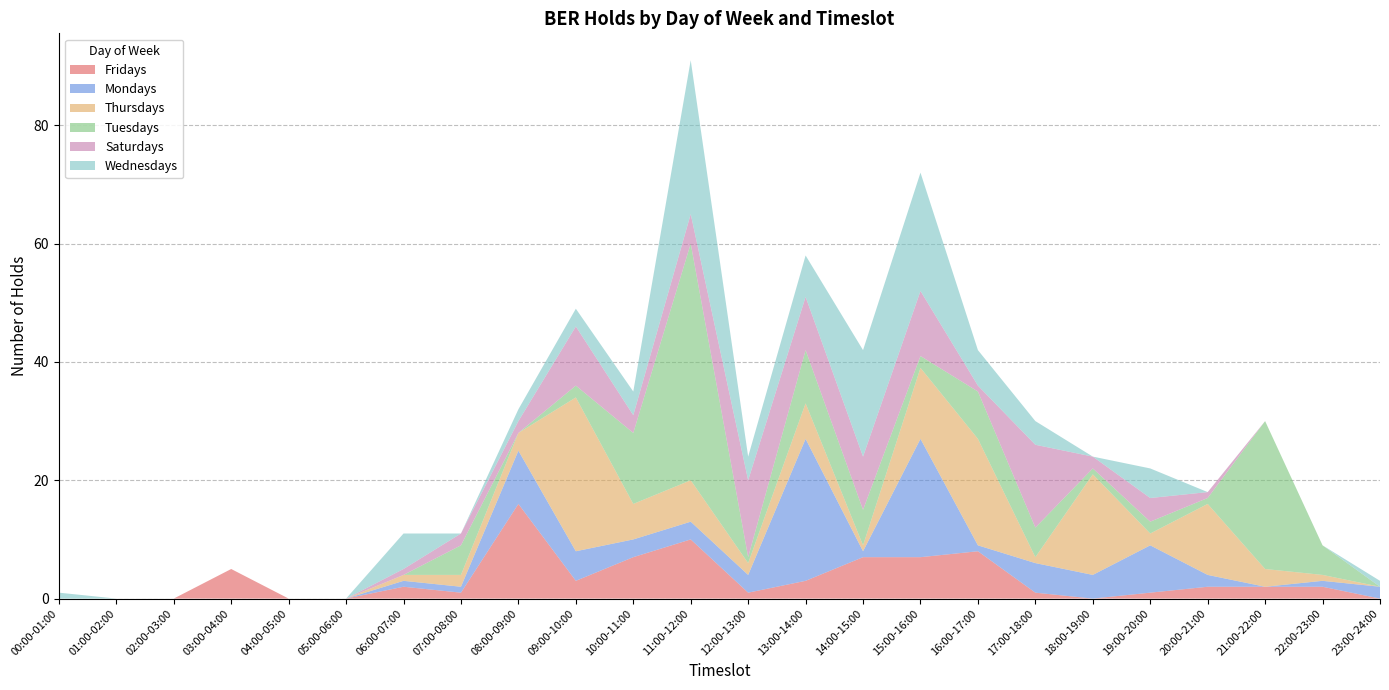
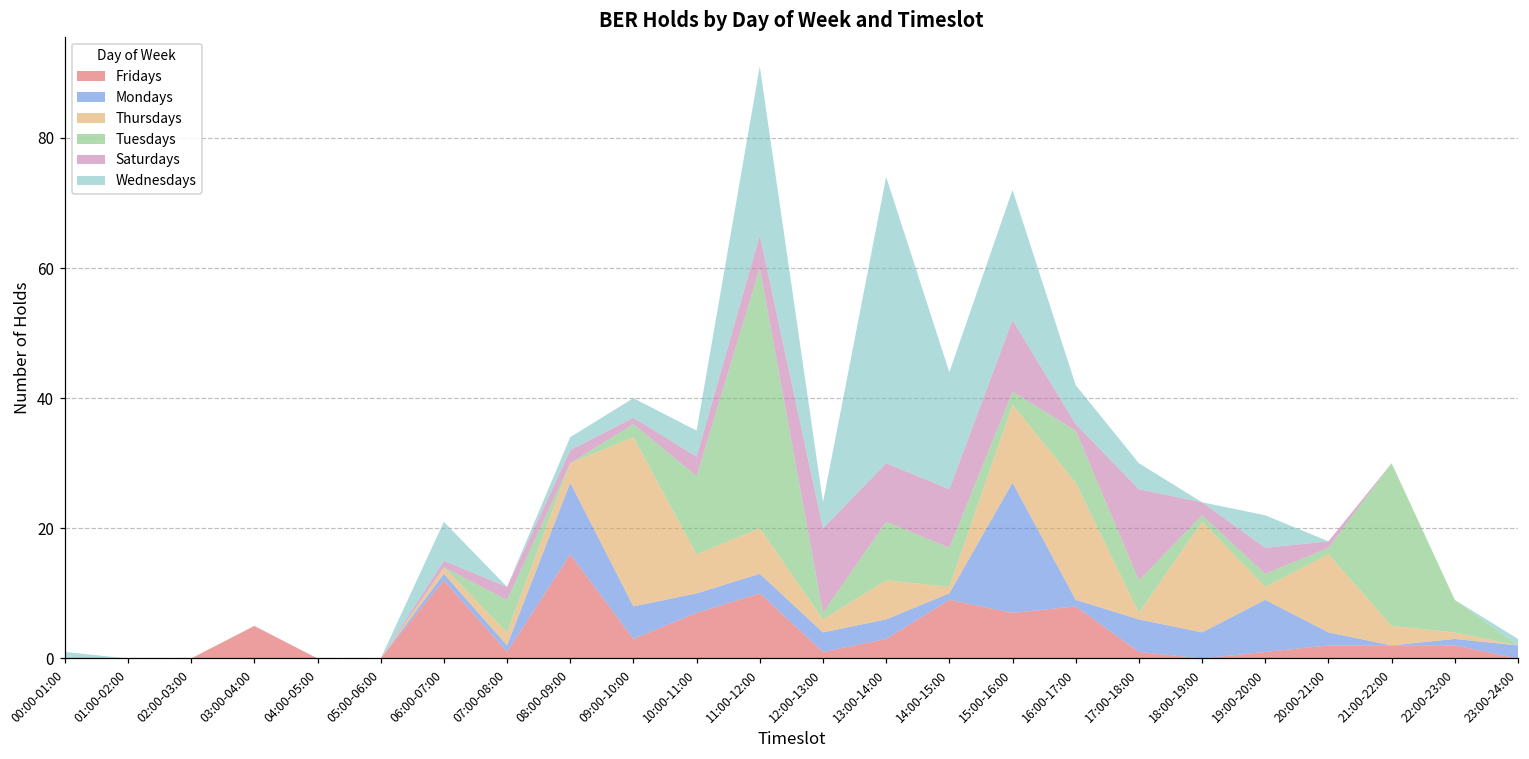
  {
    "Fridays": {
-     "06:00-07:00": 2,
+     "06:00-07:00": 12,
      "07:00-08:00": 1,
      "08:00-09:00": 16,
      "09:00-10:00": 3,
      "10:00-11:00": 7,
      "11:00-12:00": 10,
      "12:00-13:00": 1,
      "13:00-14:00": 3,
-     "14:00-15:00": 7,
+     "14:00-15:00": 9,
      "15:00-16:00": 7,
      "16:00-17:00": 8,
      "17:00-18:00": 1,
      "18:00-19:00": 0,
      "19:00-20:00": 1,
      "20:00-21:00": 2,
      "22:00-23:00": 2,
      "23:00-24:00": 0
    },
    "Mondays": {
      "06:00-07:00": 1,
      "07:00-08:00": 1,
-     "08:00-09:00": 9,
+     "08:00-09:00": 11,
      "09:00-10:00": 5,
      "10:00-11:00": 3,
      "11:00-12:00": 3,
      "12:00-13:00": 3,
-     "13:00-14:00": 24,
+     "13:00-14:00": 3,
      "14:00-15:00": 1,
      "15:00-16:00": 20,
      "16:00-17:00": 1,
      "17:00-18:00": 5,
      "18:00-19:00": 4,
      "19:00-20:00": 8,
      "20:00-21:00": 2,
      "22:00-23:00": 1
    },
    "Thursdays": {
      "07:00-08:00": 2,
      "09:00-10:00": 26,
      "10:00-11:00": 6,
      "11:00-12:00": 7,
      "12:00-13:00": 2,
      "13:00-14:00": 6,
      "14:00-15:00": 1,
      "15:00-16:00": 12,
      "16:00-17:00": 18,
      "17:00-18:00": 1,
      "18:00-19:00": 17,
      "19:00-20:00": 2,
      "20:00-21:00": 12,
      "21:00-22:00": 3,
      "22:00-23:00": 1
    },
    "Tuesdays": {
      "07:00-08:00": 5,
      "09:00-10:00": 2,
      "10:00-11:00": 12,
      "11:00-12:00": 40,
      "12:00-13:00": 1,
      "13:00-14:00": 9,
      "14:00-15:00": 6,
      "15:00-16:00": 2,
      "16:00-17:00": 8,
      "17:00-18:00": 5,
      "18:00-19:00": 1,
      "19:00-20:00": 2,
      "20:00-21:00": 1
    },
    "Saturdays": {
      "06:00-07:00": 1,
      "08:00-09:00": 2,
-     "09:00-10:00": 10,
+     "09:00-10:00": 1,
      "10:00-11:00": 3,
      "11:00-12:00": 5,
      "12:00-13:00": 13,
      "13:00-14:00": 9,
      "14:00-15:00": 9,
      "15:00-16:00": 11,
      "16:00-17:00": 1,
      "17:00-18:00": 14,
      "19:00-20:00": 4
    },
    "Wednesdays": {
      "00:00-01:00": 1,
      "06:00-07:00": 6,
      "08:00-09:00": 2,
      "09:00-10:00": 3,
      "10:00-11:00": 4,
      "11:00-12:00": 26,
      "12:00-13:00": 4,
-     "13:00-14:00": 7,
+     "13:00-14:00": 44,
      "14:00-15:00": 18,
      "15:00-16:00": 20,
      "16:00-17:00": 6,
      "17:00-18:00": 4,
      "19:00-20:00": 5,
      "23:00-24:00": 1
    }
  }
